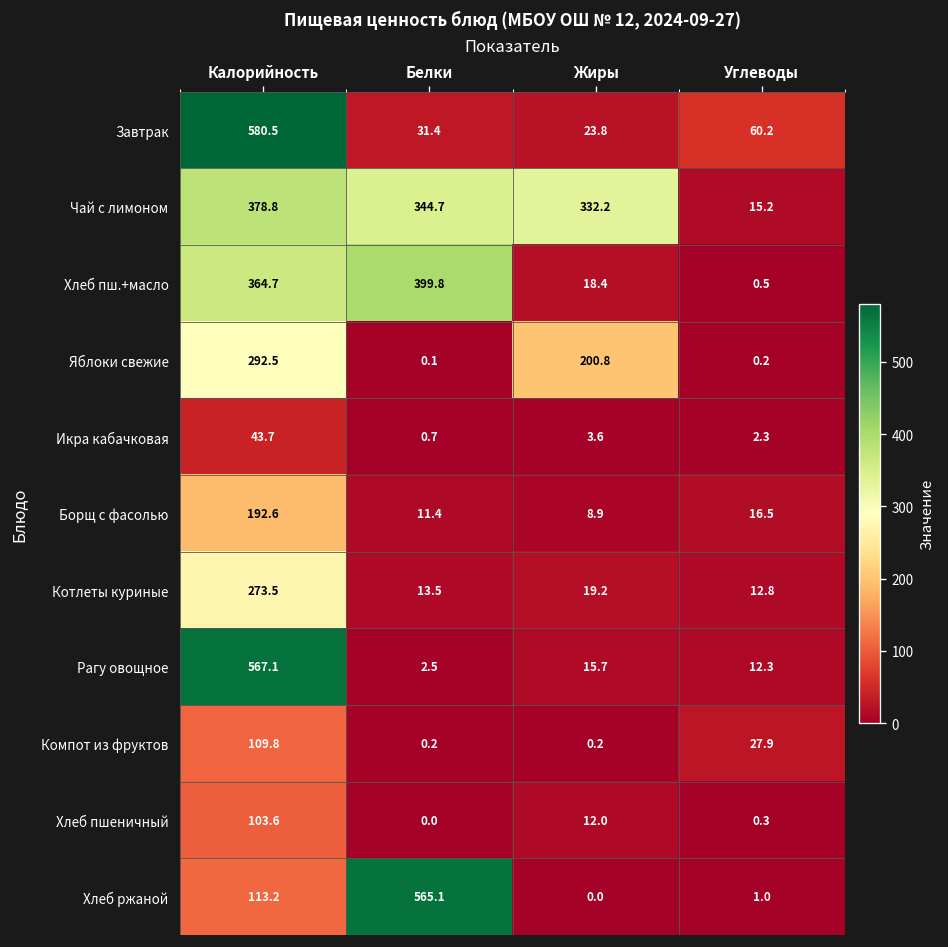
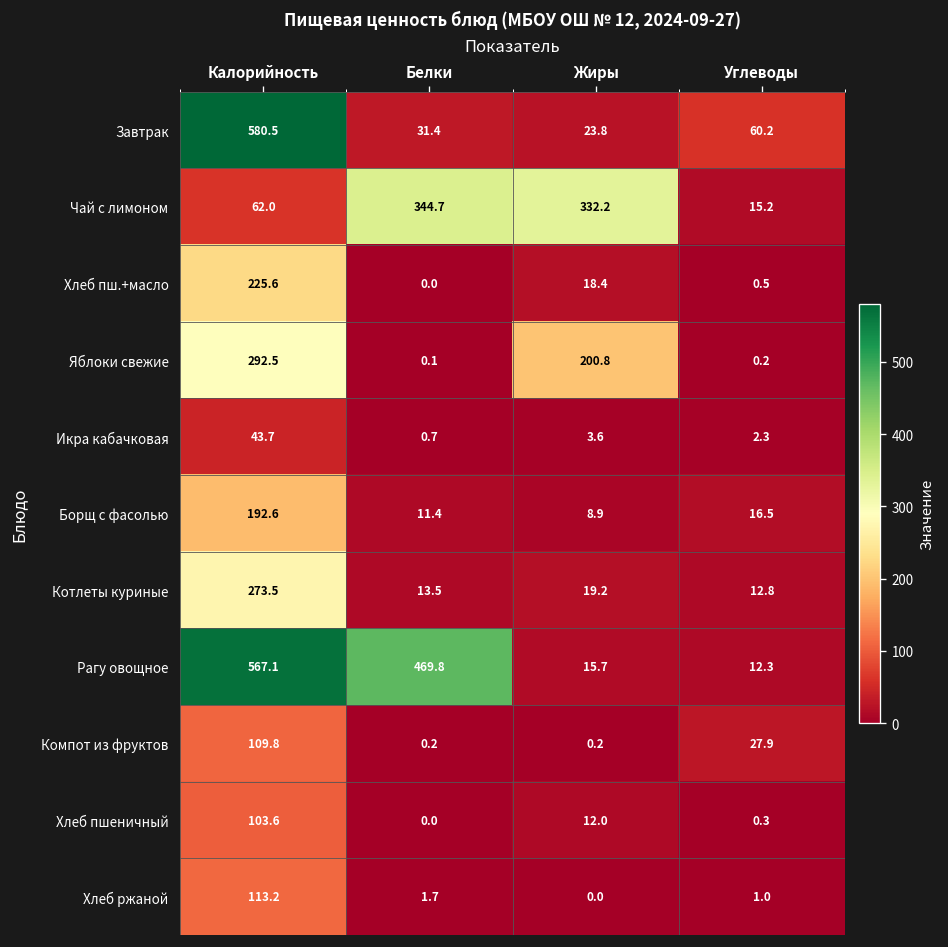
  {
    "Завтрак": {
      "Калорийность": 580.5,
      "Белки": 31.4,
      "Жиры": 23.8,
      "Углеводы": 60.2
    },
    "Чай с лимоном": {
-     "Калорийность": 378.8,
+     "Калорийность": 62.0,
      "Белки": 344.7,
      "Жиры": 332.2,
      "Углеводы": 15.2
    },
    "Хлеб пш.+масло": {
-     "Калорийность": 364.7,
-     "Белки": 399.8,
+     "Калорийность": 225.6,
+     "Белки": 0.0,
      "Жиры": 18.4,
      "Углеводы": 0.5
    },
    "Яблоки свежие": {
      "Калорийность": 292.5,
      "Белки": 0.1,
      "Жиры": 200.8,
      "Углеводы": 0.2
    },
    "Икра кабачковая": {
      "Калорийность": 43.7,
      "Белки": 0.7,
      "Жиры": 3.6,
      "Углеводы": 2.3
    },
    "Борщ с фасолью": {
      "Калорийность": 192.6,
      "Белки": 11.4,
      "Жиры": 8.9,
      "Углеводы": 16.5
    },
    "Котлеты куриные": {
      "Калорийность": 273.5,
      "Белки": 13.5,
      "Жиры": 19.2,
      "Углеводы": 12.8
    },
    "Рагу овощное": {
      "Калорийность": 567.1,
-     "Белки": 2.5,
+     "Белки": 469.8,
      "Жиры": 15.7,
      "Углеводы": 12.3
    },
    "Компот из фруктов": {
      "Калорийность": 109.8,
      "Белки": 0.2,
      "Жиры": 0.2,
      "Углеводы": 27.9
    },
    "Хлеб пшеничный": {
      "Калорийность": 103.6,
      "Белки": 0.0,
      "Жиры": 12.0,
      "Углеводы": 0.3
    },
    "Хлеб ржаной": {
      "Калорийность": 113.2,
-     "Белки": 565.1,
+     "Белки": 1.7,
      "Жиры": 0.0,
      "Углеводы": 1.0
    }
  }
